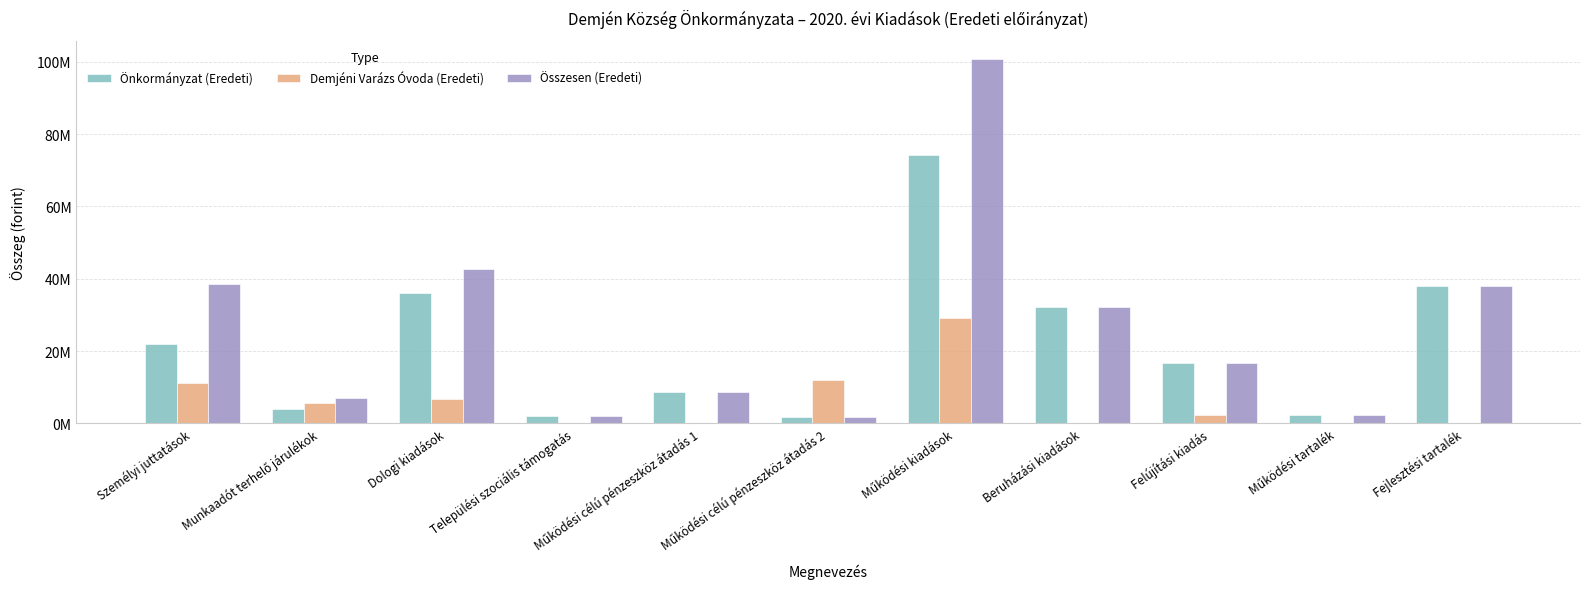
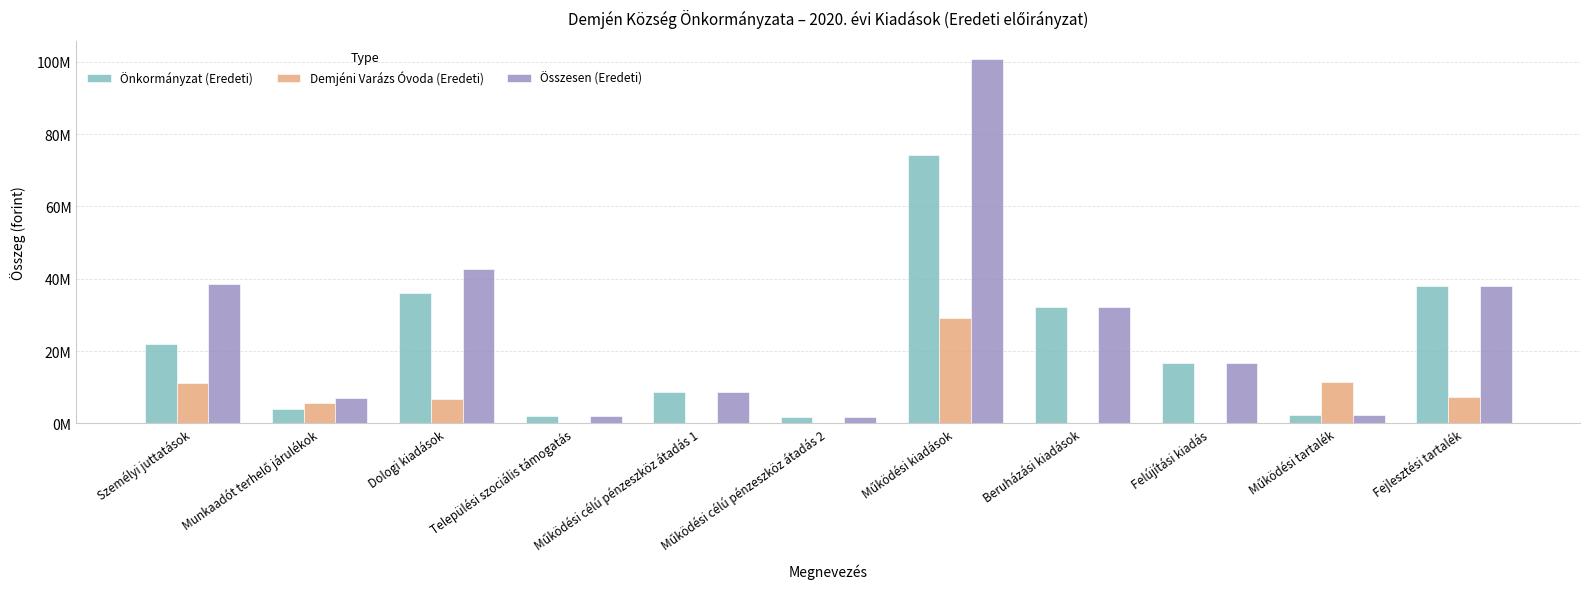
  {
    "Demjéni Varázs Óvoda (Eredeti)": {
      "Személyi juttatások": 11000000,
      "Munkaadót terhelő járulékok": 6000000,
      "Dologi kiadások": 7000000,
      "Települési szociális támogatás": 0,
      "Működési célú pénzeszköz átadás 1": 0,
-     "Működési célú pénzeszköz átadás 2": 12000000,
+     "Működési célú pénzeszköz átadás 2": 0,
      "Működési kiadások": 29000000,
      "Beruházási kiadások": 0,
-     "Felújítási kiadás": 2000000,
-     "Működési tartalék": 0,
-     "Fejlesztési tartalék": 0
+     "Felújítási kiadás": 0,
+     "Működési tartalék": 11000000,
+     "Fejlesztési tartalék": 7000000
    }
  }
